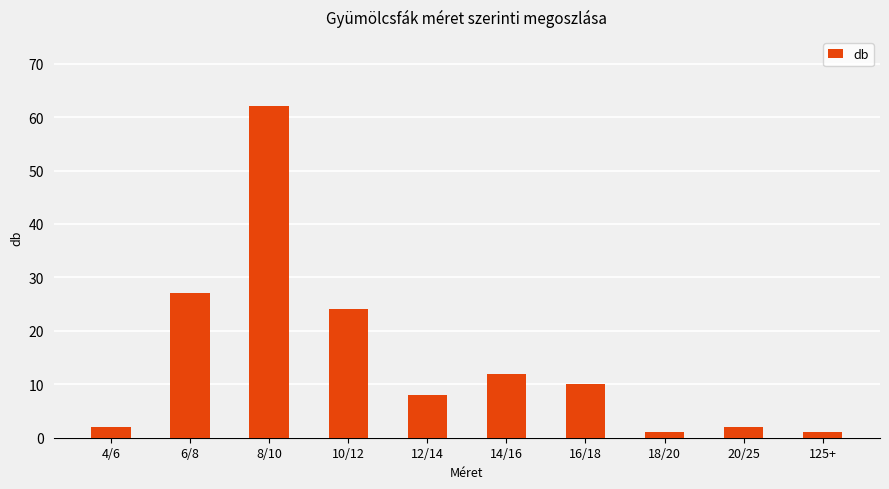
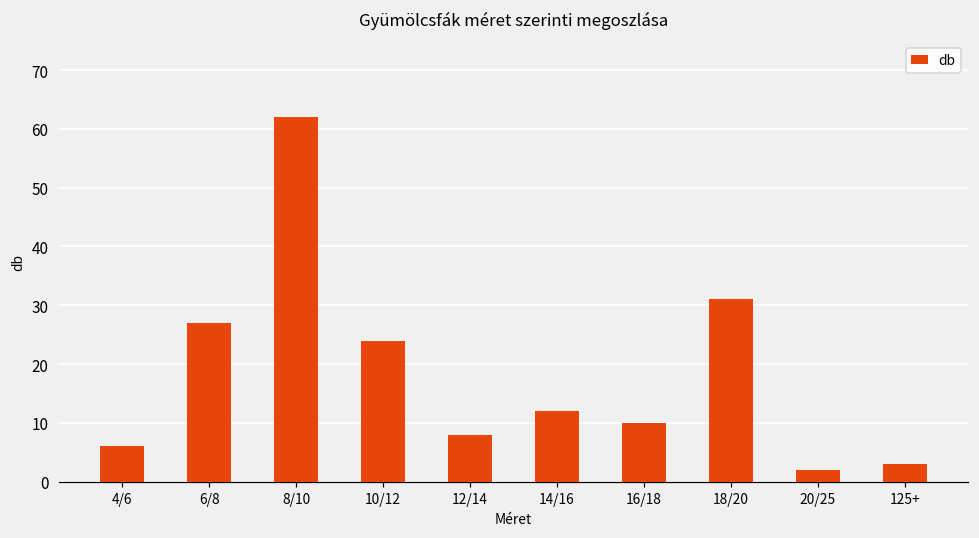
  {
-   "4/6": 2,
+   "4/6": 6,
    "6/8": 27,
    "8/10": 62,
    "10/12": 24,
    "12/14": 8,
    "14/16": 12,
    "16/18": 10,
-   "18/20": 1,
+   "18/20": 31,
    "20/25": 2,
-   "125+": 1
+   "125+": 3
  }
